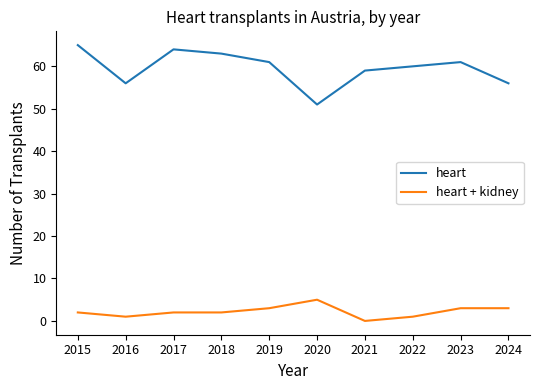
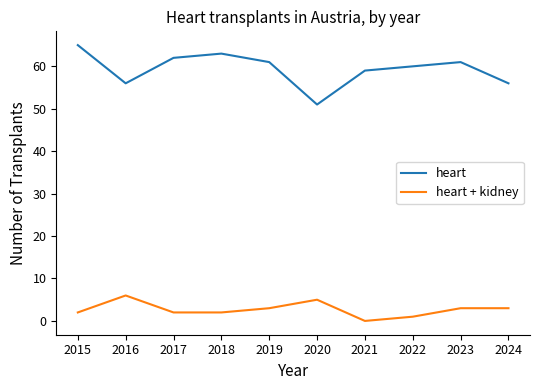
  {
    "heart": {
      "2015": 65,
      "2016": 56,
-     "2017": 64,
+     "2017": 62,
      "2018": 63,
      "2019": 61,
      "2020": 51,
      "2021": 59,
      "2022": 60,
      "2023": 61,
      "2024": 56
    },
    "heart + kidney": {
      "2015": 2,
-     "2016": 1,
+     "2016": 6,
      "2017": 2,
      "2018": 2,
      "2019": 3,
      "2020": 5,
      "2021": 0,
      "2022": 1,
      "2023": 3,
      "2024": 3
    }
  }
